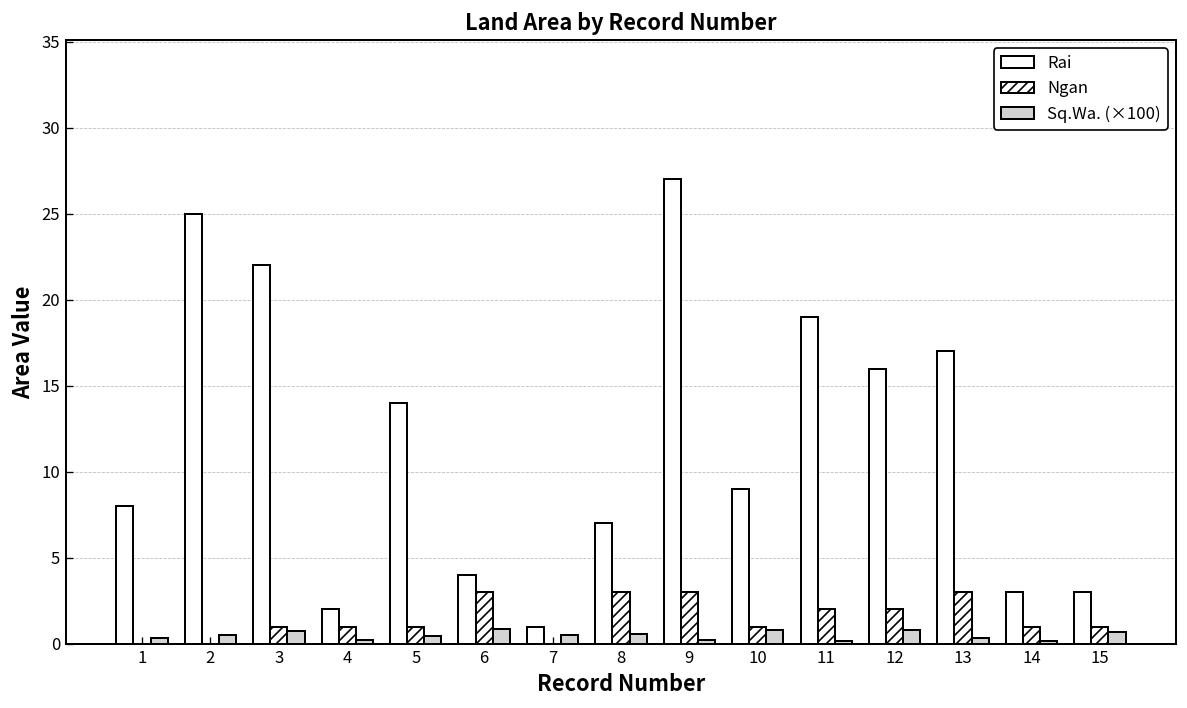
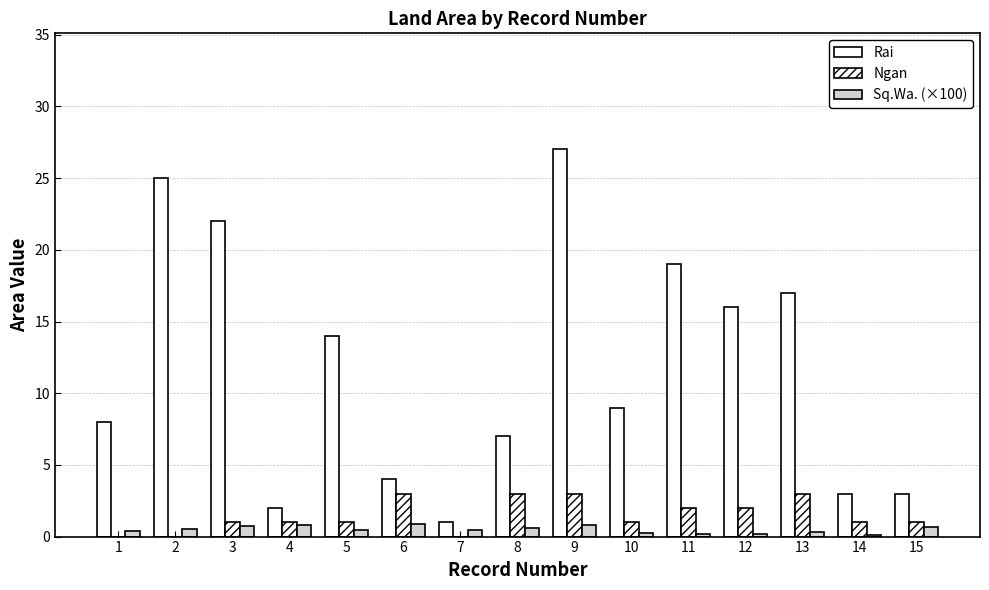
  {
    "Sq.Wa. (×100)": {
      "1": 0.4,
      "2": 0.5,
      "3": 0.7,
-     "4": 0.2,
+     "4": 0.8,
      "5": 0.5,
      "6": 0.9,
      "7": 0.5,
      "8": 0.6,
-     "9": 0.2,
-     "10": 0.8,
-     "12": 0.8,
+     "9": 0.8,
+     "10": 0.2,
+     "12": 0.2,
      "13": 0.3,
      "15": 0.7
    }
  }
